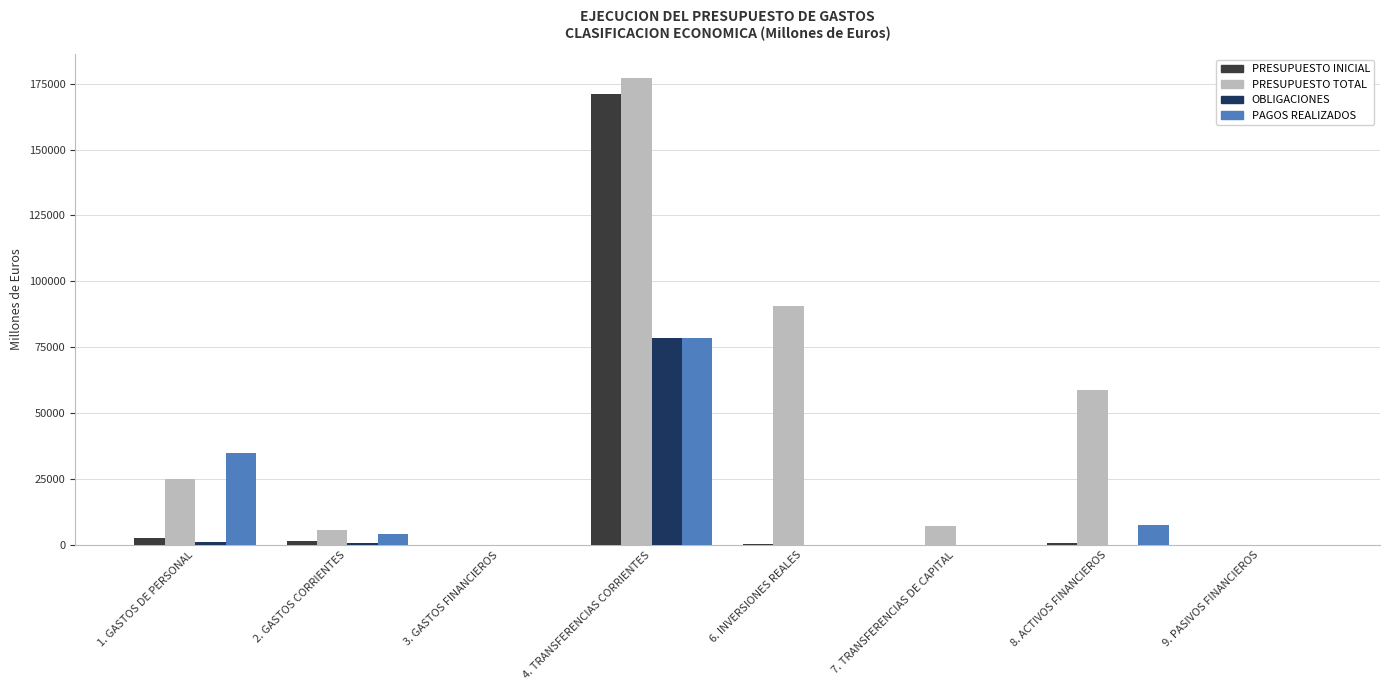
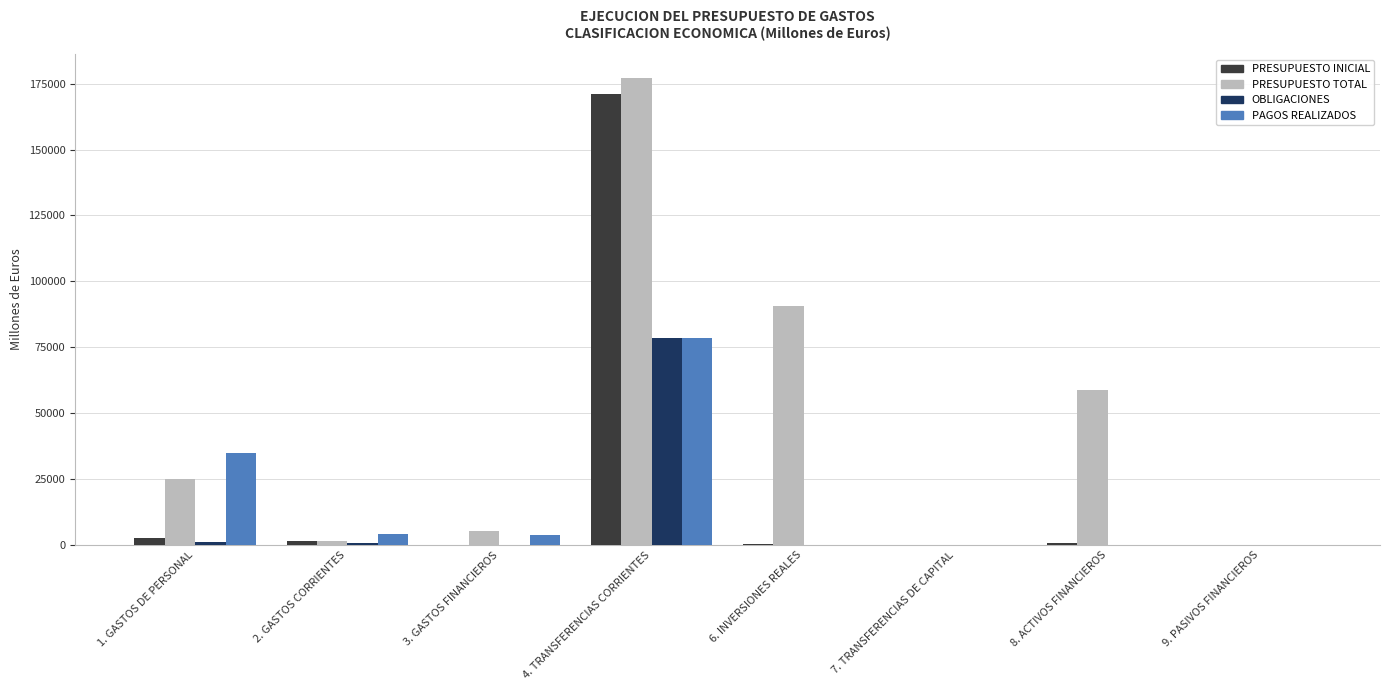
  {
    "PRESUPUESTO TOTAL": {
      "1. GASTOS DE PERSONAL": 25000,
-     "2. GASTOS CORRIENTES": 6000,
-     "3. GASTOS FINANCIEROS": 0,
+     "2. GASTOS CORRIENTES": 2000,
+     "3. GASTOS FINANCIEROS": 5000,
      "4. TRANSFERENCIAS CORRIENTES": 177000,
      "6. INVERSIONES REALES": 91000,
-     "7. TRANSFERENCIAS DE CAPITAL": 7000,
+     "7. TRANSFERENCIAS DE CAPITAL": 0,
      "8. ACTIVOS FINANCIEROS": 59000
    },
    "PAGOS REALIZADOS": {
      "1. GASTOS DE PERSONAL": 35000,
      "2. GASTOS CORRIENTES": 4000,
-     "3. GASTOS FINANCIEROS": 0,
+     "3. GASTOS FINANCIEROS": 4000,
      "4. TRANSFERENCIAS CORRIENTES": 78000,
-     "8. ACTIVOS FINANCIEROS": 8000,
+     "8. ACTIVOS FINANCIEROS": 0,
      "9. PASIVOS FINANCIEROS": 0
    }
  }
